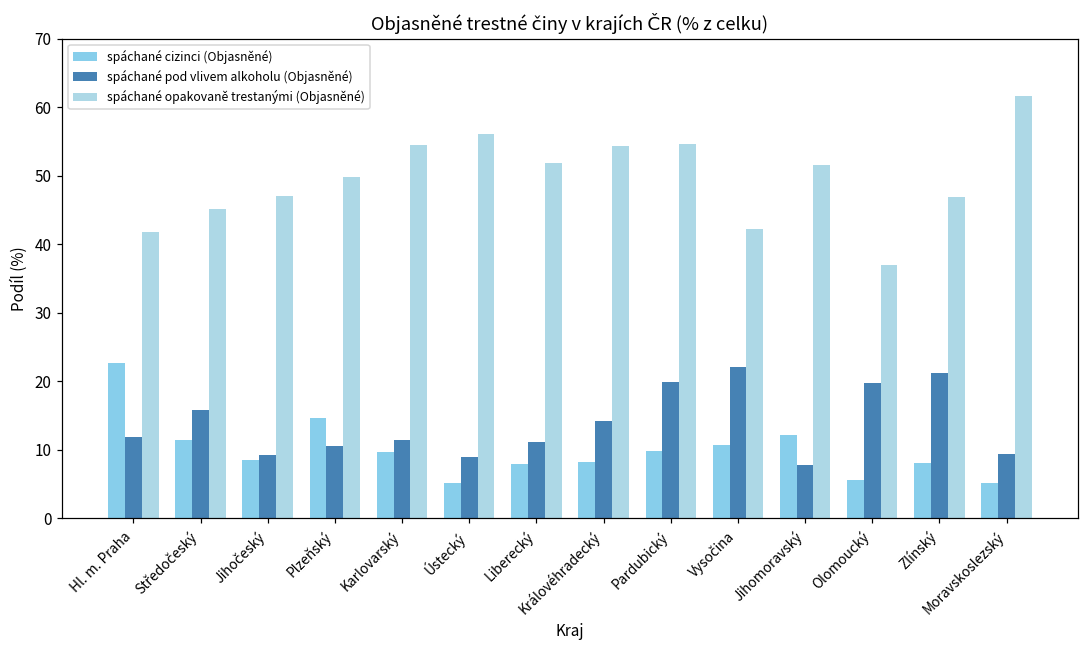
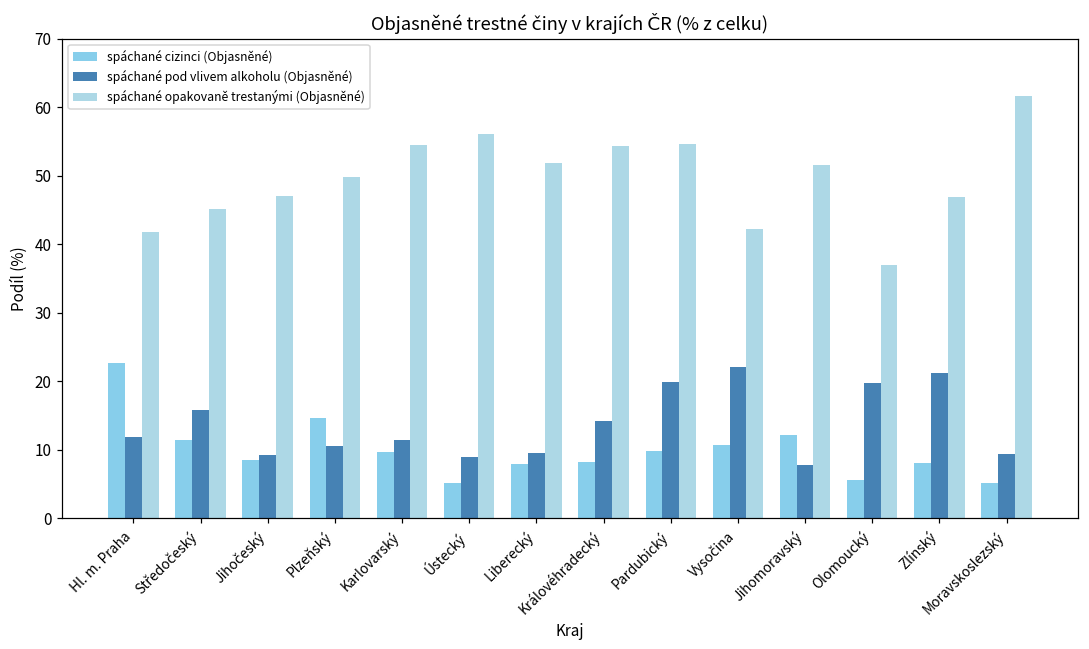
  {
    "spáchané pod vlivem alkoholu (Objasněné)": {
      "Hl. m. Praha": 12,
      "Středočeský": 16,
      "Jihočeský": 9,
      "Plzeňský": 11,
      "Karlovarský": 11,
      "Ústecký": 9,
-     "Liberecký": 11,
+     "Liberecký": 10,
      "Královéhradecký": 14,
      "Pardubický": 20,
      "Vysočina": 22,
      "Jihomoravský": 8,
      "Olomoucký": 20,
      "Zlínský": 21,
      "Moravskoslezský": 9
    }
  }
